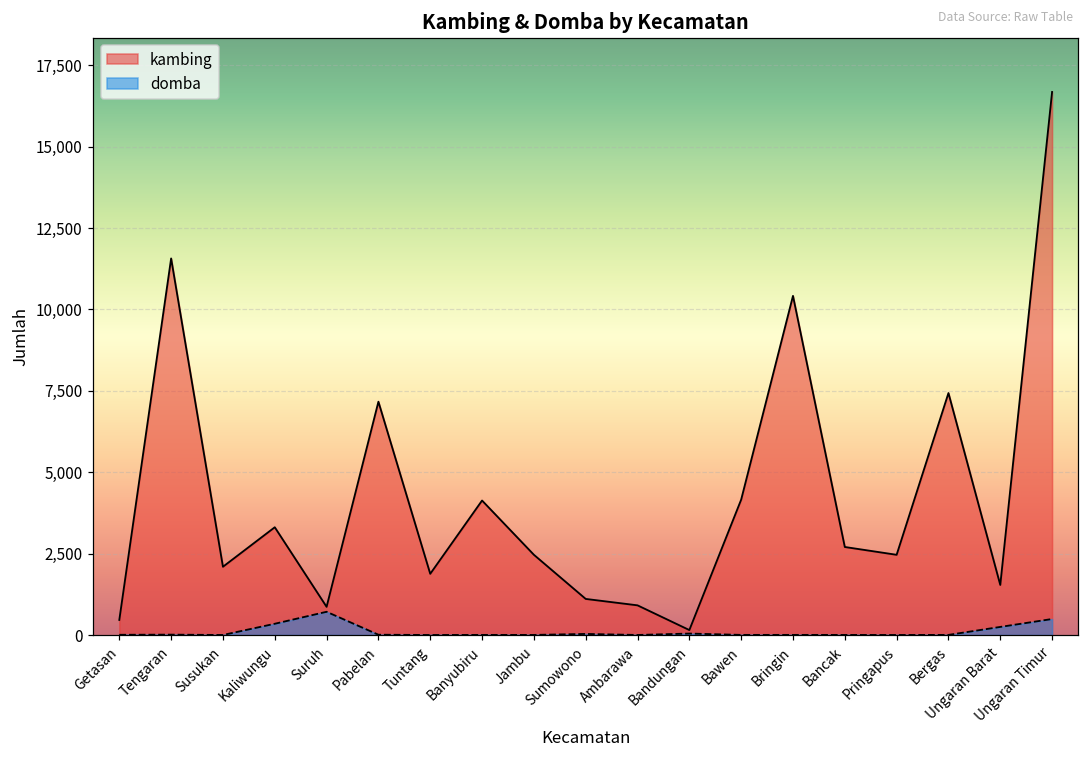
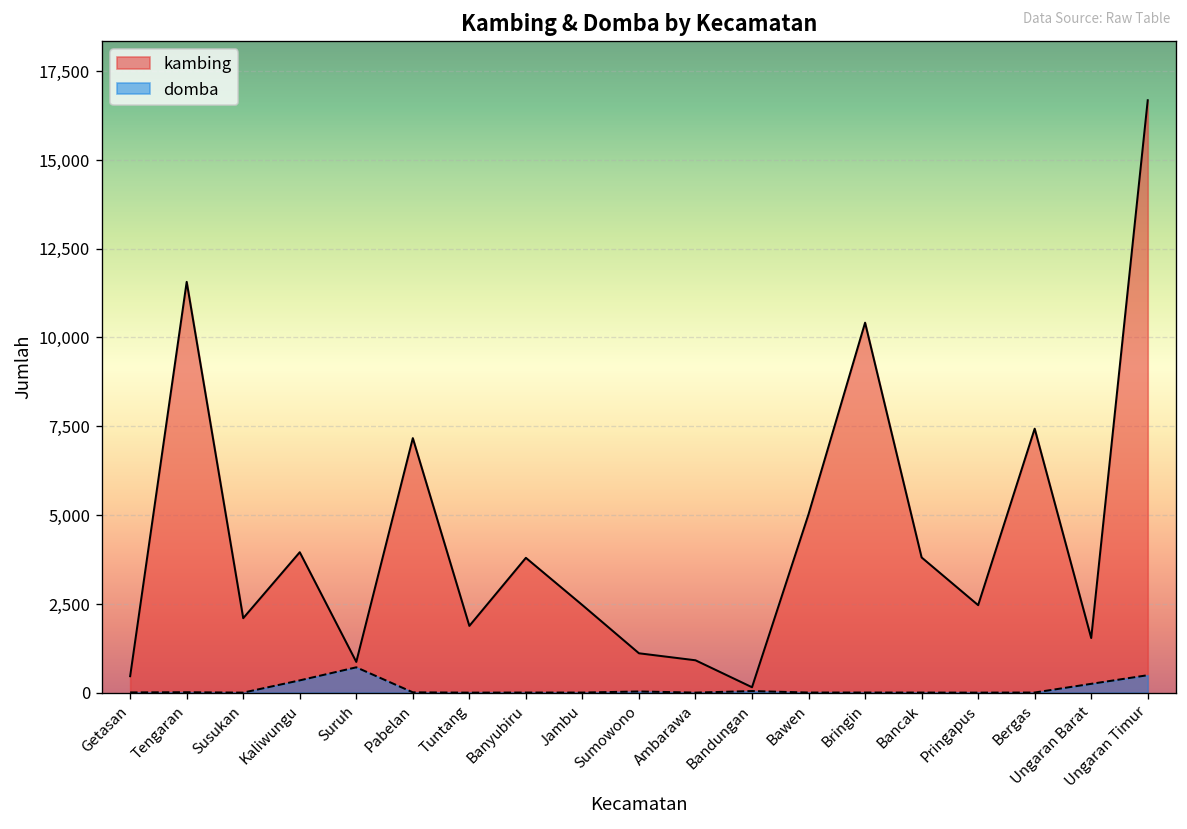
  {
    "kambing": {
      "Getasan": "500",
      "Tengaran": "11,600",
      "Susukan": "2,100",
-     "Kaliwungu": "3,300",
+     "Kaliwungu": "4,000",
      "Suruh": "900",
      "Pabelan": "7,200",
      "Tuntang": "1,900",
-     "Banyubiru": "4,100",
+     "Banyubiru": "3,800",
      "Jambu": "2,500",
      "Sumowono": "1,100",
      "Ambarawa": "900",
      "Bandungan": "200",
-     "Bawen": "4,200",
+     "Bawen": "5,000",
      "Bringin": "10,400",
-     "Bancak": "2,700",
+     "Bancak": "3,800",
      "Pringapus": "2,500",
      "Bergas": "7,400",
      "Ungaran Barat": "1,500",
      "Ungaran Timur": "16,700"
    },
    "domba": {
      "Getasan": "0",
      "Tengaran": "0",
      "Susukan": "0",
      "Kaliwungu": "300",
      "Suruh": "700",
      "Pabelan": "0",
      "Tuntang": "0",
      "Banyubiru": "0",
      "Jambu": "0",
      "Sumowono": "0",
      "Ambarawa": "0",
      "Bandungan": "0",
      "Bawen": "0",
      "Bringin": "0",
      "Bancak": "0",
      "Pringapus": "0",
      "Bergas": "0",
      "Ungaran Barat": "200",
      "Ungaran Timur": "500"
    }
  }
